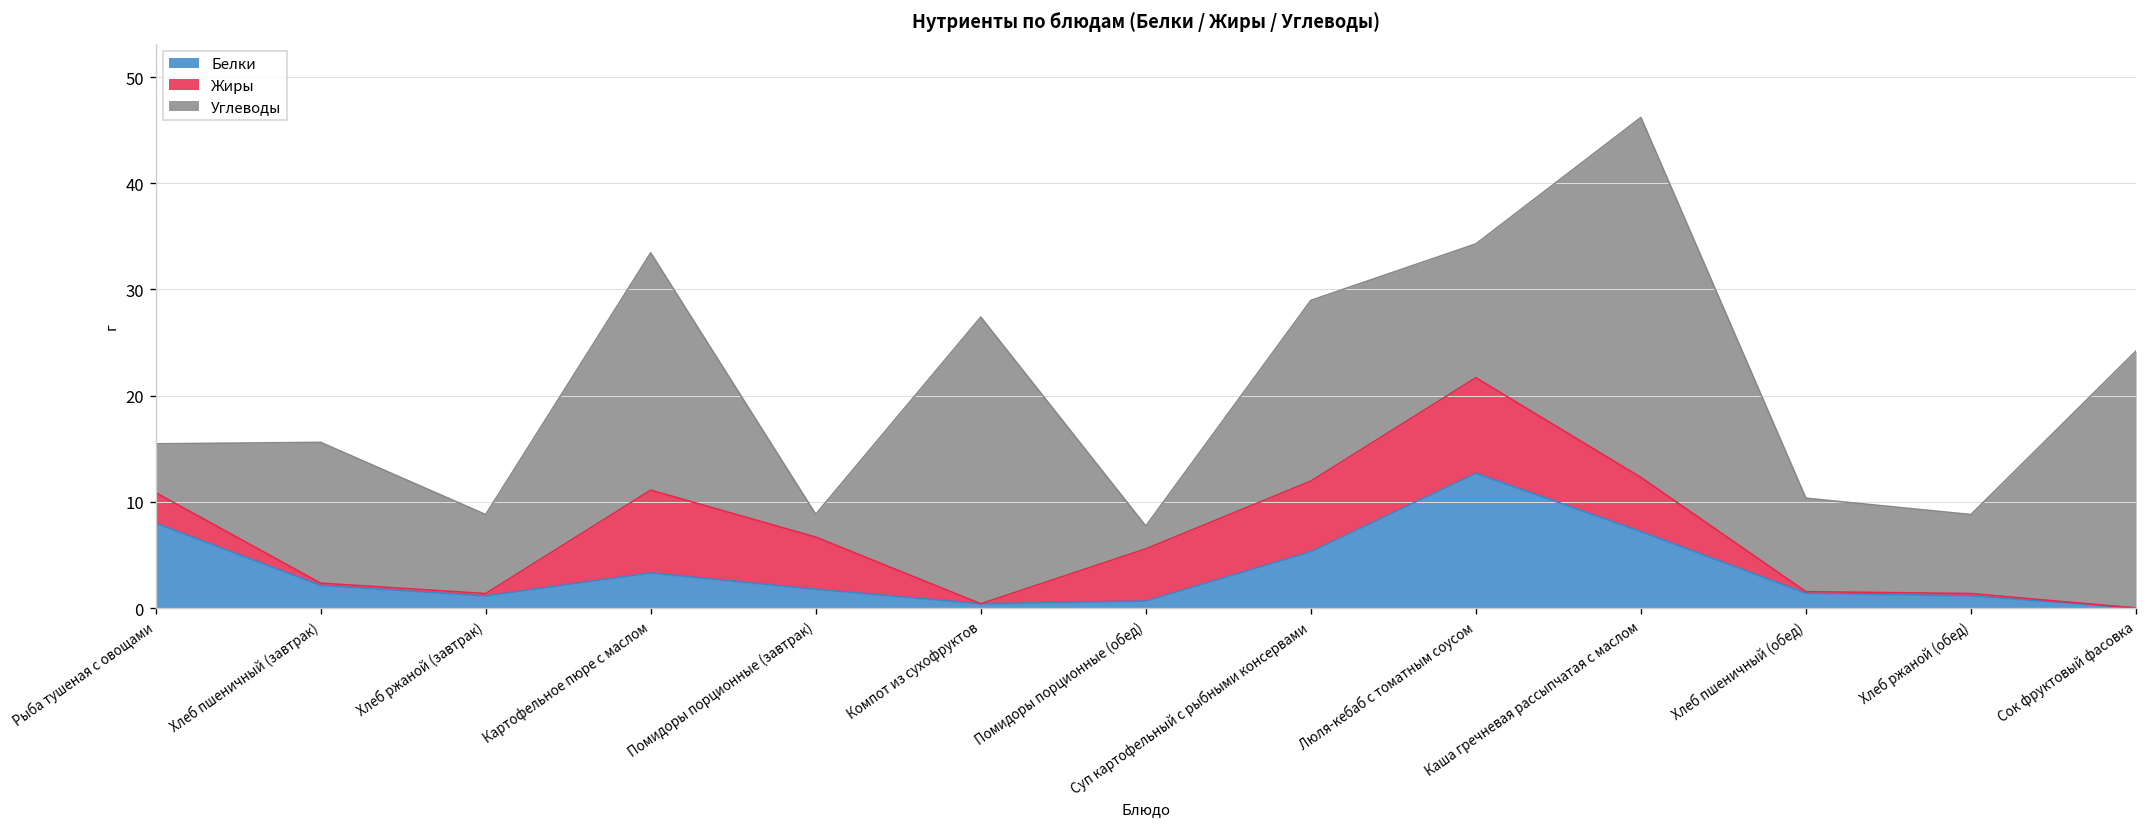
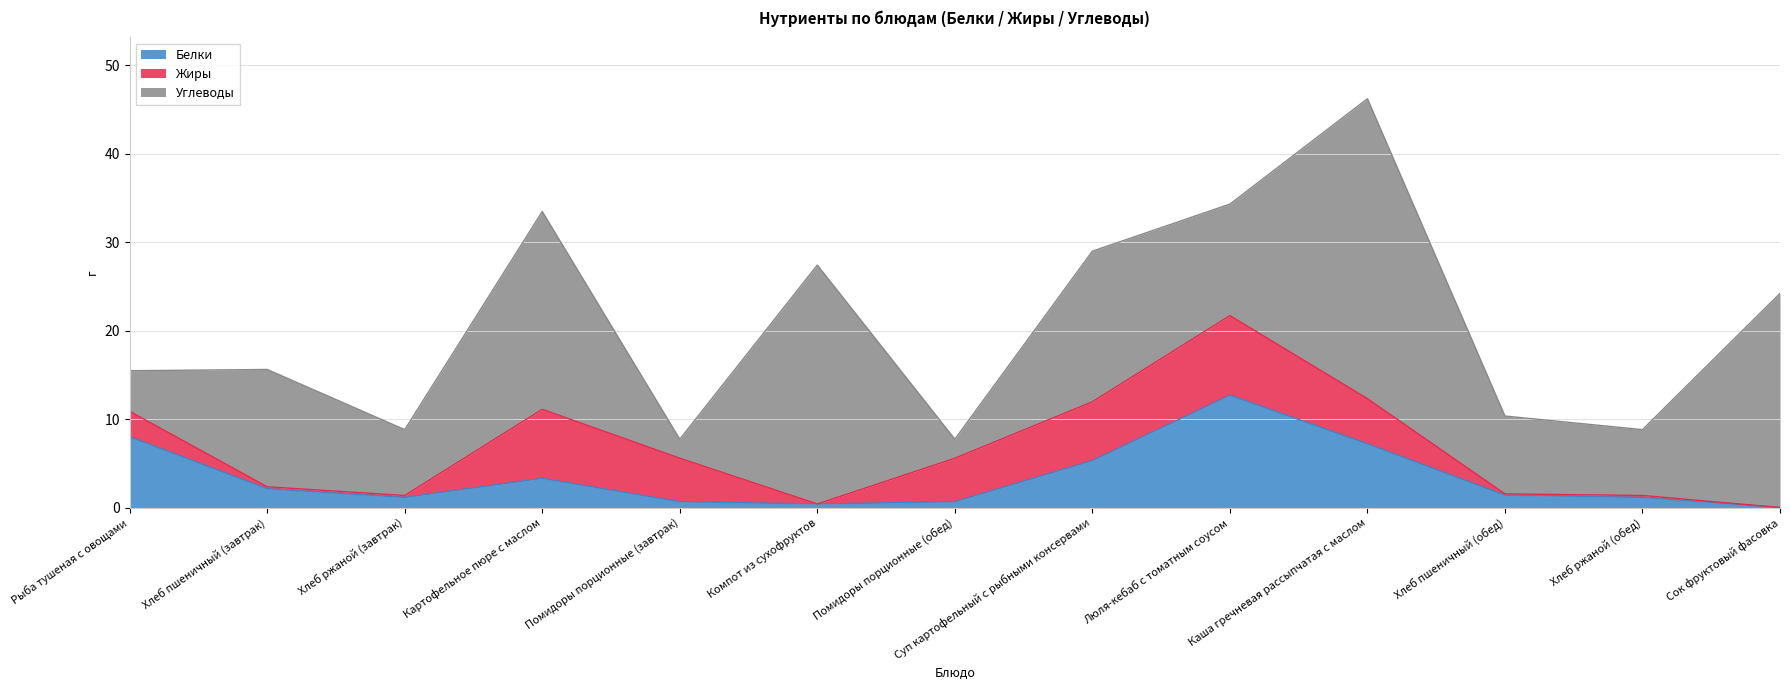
  {
    "Белки": {
      "Рыба тушеная с овощами": 8,
      "Картофельное пюре с маслом": 3,
-     "Помидоры порционные (завтрак)": 2,
+     "Помидоры порционные (завтрак)": 1,
      "Помидоры порционные (обед)": 1,
      "Суп картофельный с рыбными консервами": 5,
      "Люля-кебаб с томатным соусом": 13,
      "Каша гречневая рассыпчатая с маслом": 7
    },
    "Жиры": {
      "Рыба тушеная с овощами": 3,
      "Картофельное пюре с маслом": 8,
      "Помидоры порционные (завтрак)": 5,
      "Помидоры порционные (обед)": 5,
      "Суп картофельный с рыбными консервами": 7,
      "Люля-кебаб с томатным соусом": 9,
      "Каша гречневая рассыпчатая с маслом": 5
    },
    "Углеводы": {
      "Рыба тушеная с овощами": 5,
      "Хлеб пшеничный (завтрак)": 13,
      "Хлеб ржаной (завтрак)": 7,
      "Картофельное пюре с маслом": 22,
      "Помидоры порционные (завтрак)": 2,
      "Компот из сухофруктов": 27,
      "Помидоры порционные (обед)": 2,
      "Суп картофельный с рыбными консервами": 17,
      "Люля-кебаб с томатным соусом": 13,
      "Каша гречневая рассыпчатая с маслом": 34,
      "Хлеб пшеничный (обед)": 9,
      "Хлеб ржаной (обед)": 7,
      "Сок фруктовый фасовка": 24
    }
  }
